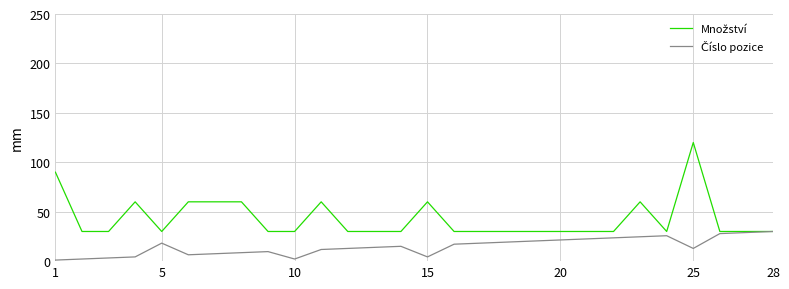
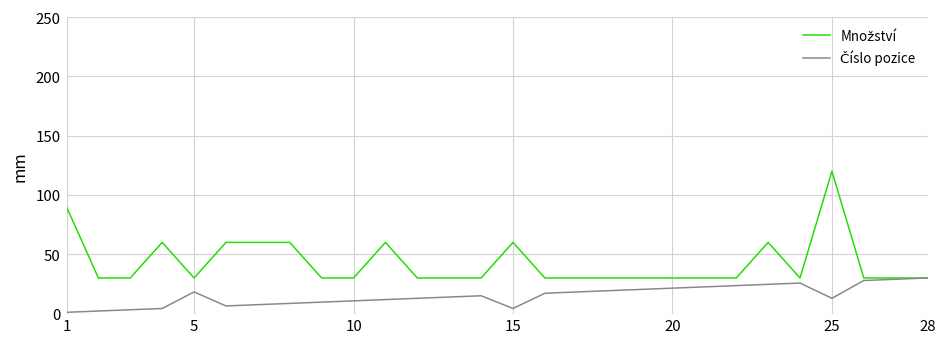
  {
    "Množství": {
      "1": 90,
      "5": 30,
      "10": 30,
      "15": 60,
      "20": 30,
      "25": 120
    },
    "Číslo pozice": {
      "1": 0,
      "5": 20,
-     "10": 0,
+     "10": 10,
      "15": 0,
      "20": 20,
      "25": 10
    }
  }
